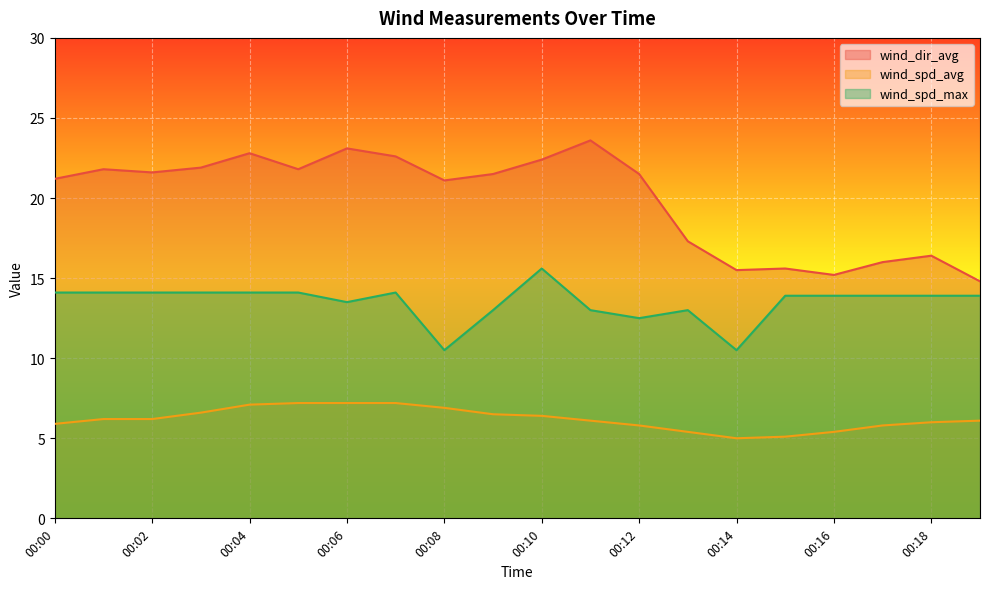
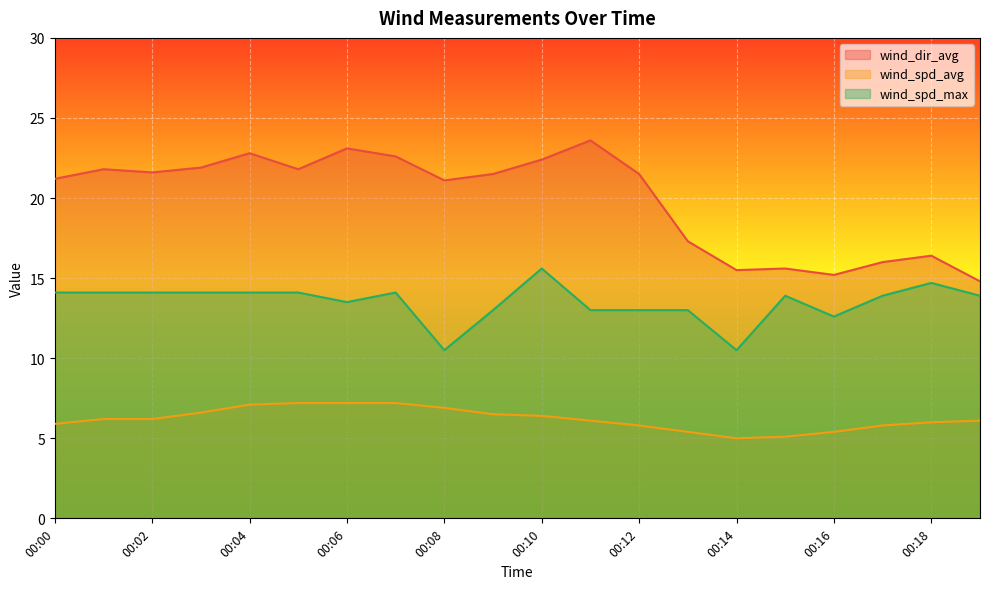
  {
    "wind_spd_max": {
      "00:00": 14.1,
      "00:02": 14.1,
      "00:04": 14.1,
      "00:06": 13.5,
      "00:08": 10.5,
      "00:10": 15.6,
-     "00:12": 12.5,
+     "00:12": 13.0,
      "00:14": 10.5,
-     "00:16": 13.9,
-     "00:18": 13.9
+     "00:16": 12.6,
+     "00:18": 14.7
    }
  }
